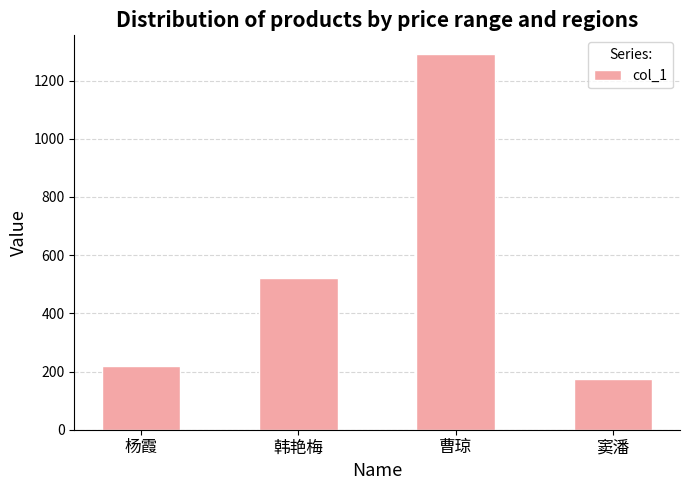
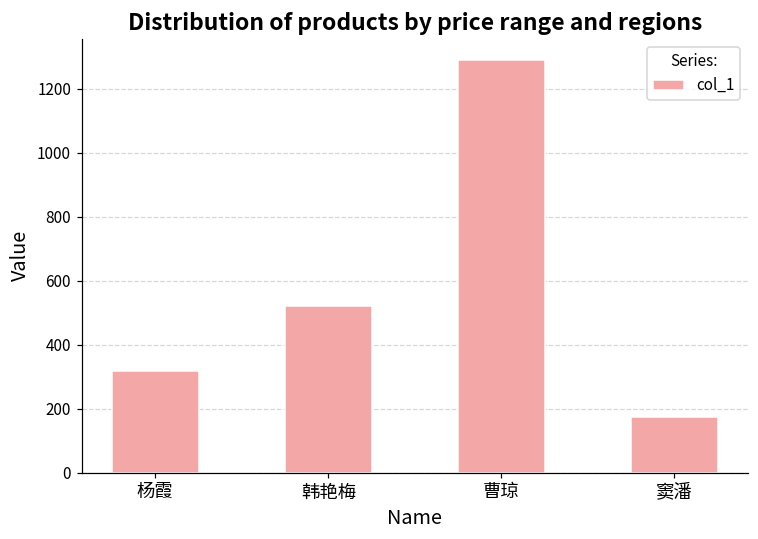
  {
-   "杨霞": 220,
+   "杨霞": 320,
    "韩艳梅": 520,
    "曹琼": 1290,
    "窦潘": 170
  }
